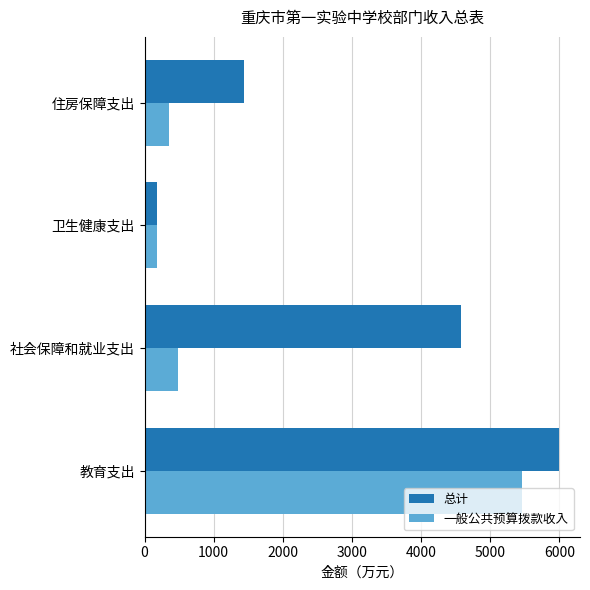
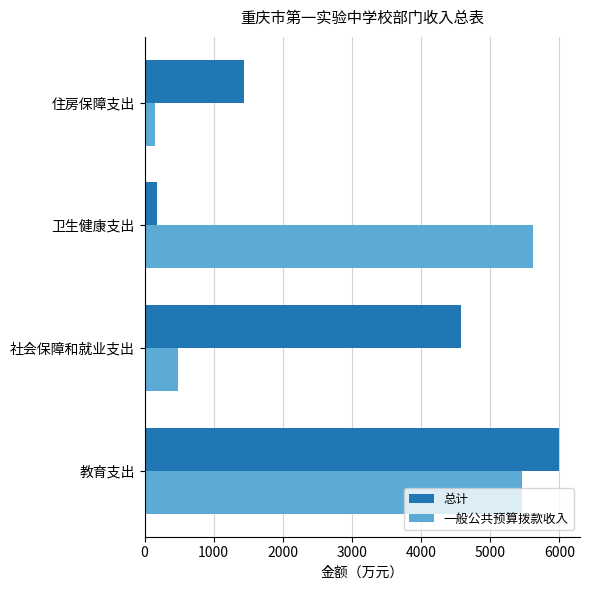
  {
    "总计": {
      "住房保障支出": 1400,
      "卫生健康支出": 200,
      "社会保障和就业支出": 4600,
      "教育支出": 6000
    },
    "一般公共预算拨款收入": {
-     "住房保障支出": 400,
-     "卫生健康支出": 200,
+     "住房保障支出": 200,
+     "卫生健康支出": 5600,
      "社会保障和就业支出": 500
    }
  }
